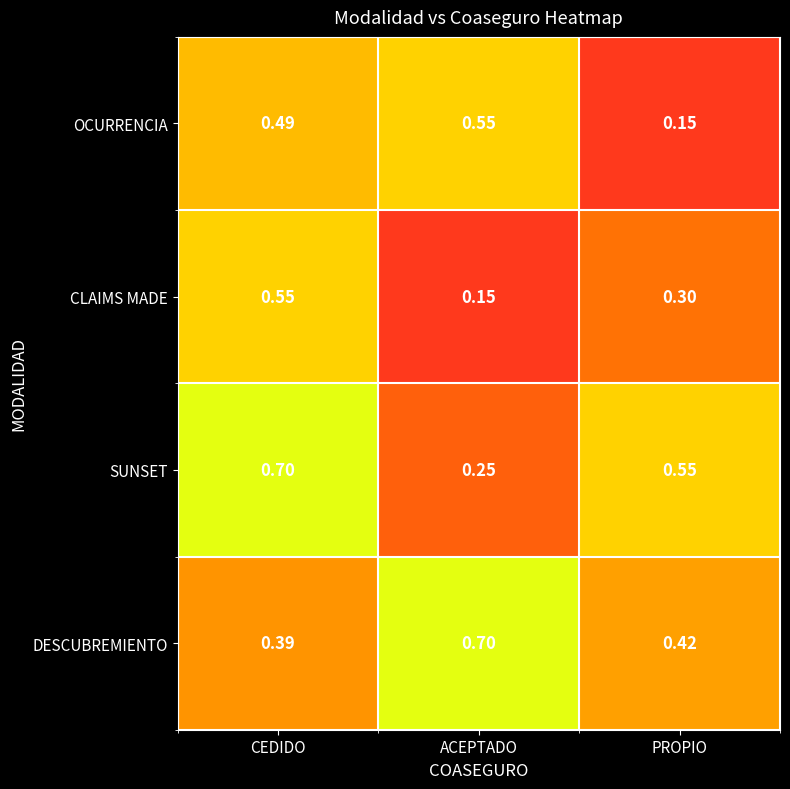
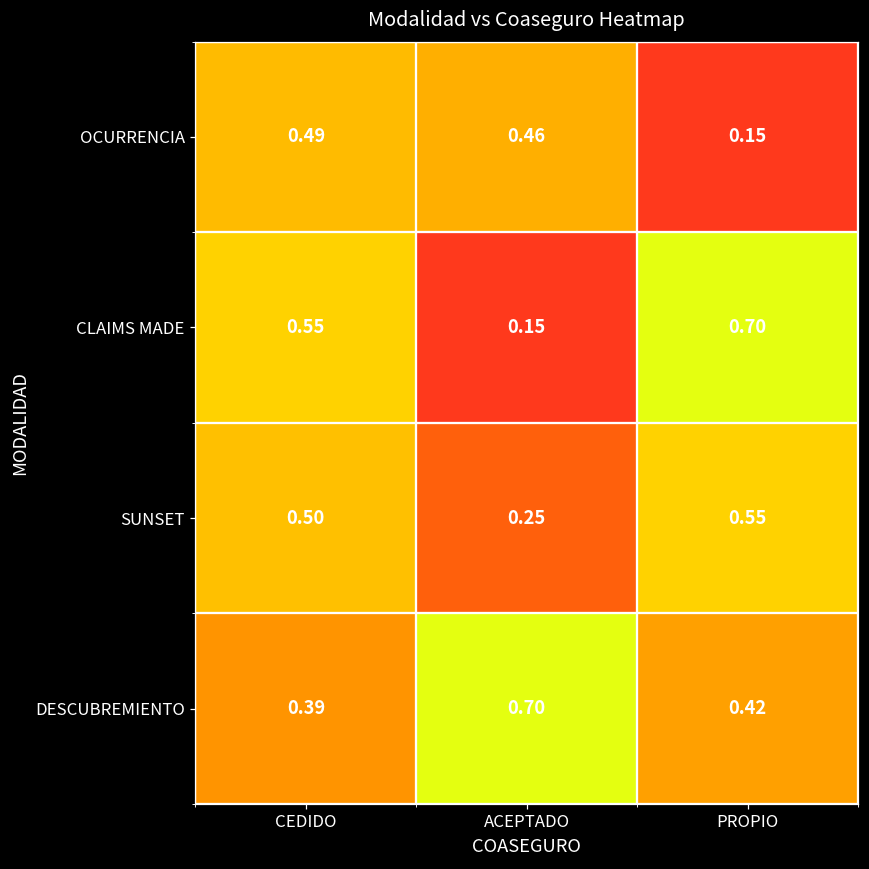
  {
    "OCURRENCIA": {
      "CEDIDO": 0.49,
-     "ACEPTADO": 0.55,
+     "ACEPTADO": 0.46,
      "PROPIO": 0.15
    },
    "CLAIMS MADE": {
      "CEDIDO": 0.55,
      "ACEPTADO": 0.15,
-     "PROPIO": 0.30
+     "PROPIO": 0.70
    },
    "SUNSET": {
-     "CEDIDO": 0.70,
+     "CEDIDO": 0.50,
      "ACEPTADO": 0.25,
      "PROPIO": 0.55
    },
    "DESCUBREMIENTO": {
      "CEDIDO": 0.39,
      "ACEPTADO": 0.70,
      "PROPIO": 0.42
    }
  }
